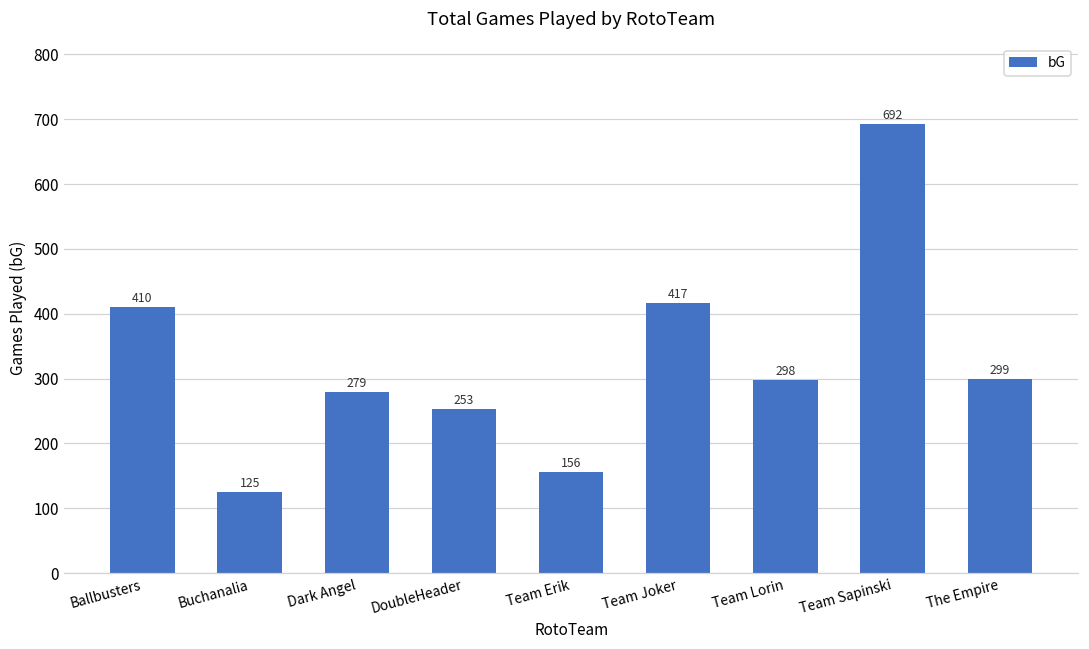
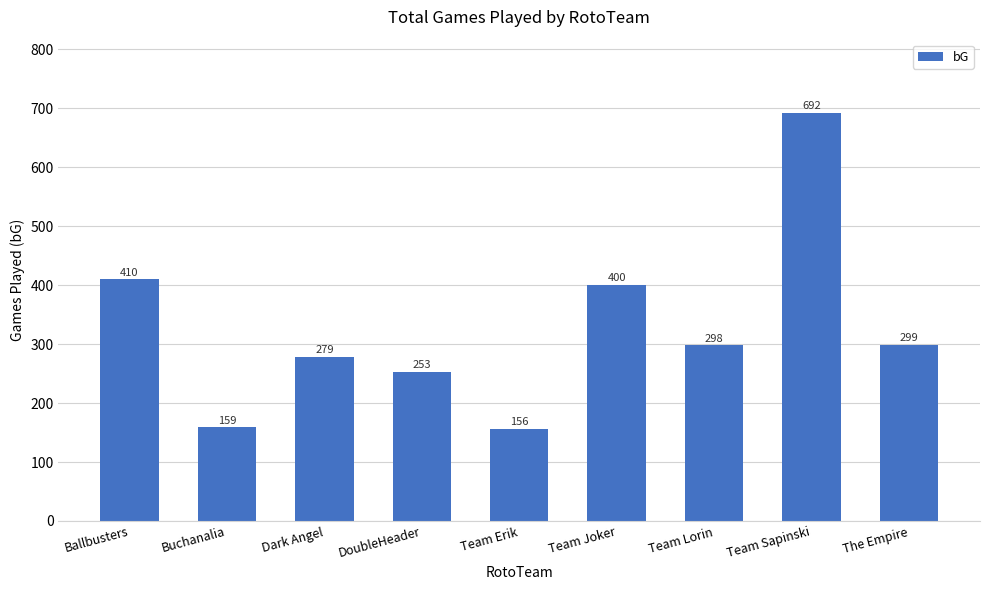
  {
    "Ballbusters": 410,
-   "Buchanalia": 125,
+   "Buchanalia": 159,
    "Dark Angel": 279,
    "DoubleHeader": 253,
    "Team Erik": 156,
-   "Team Joker": 417,
+   "Team Joker": 400,
    "Team Lorin": 298,
    "Team Sapinski": 692,
    "The Empire": 299
  }
